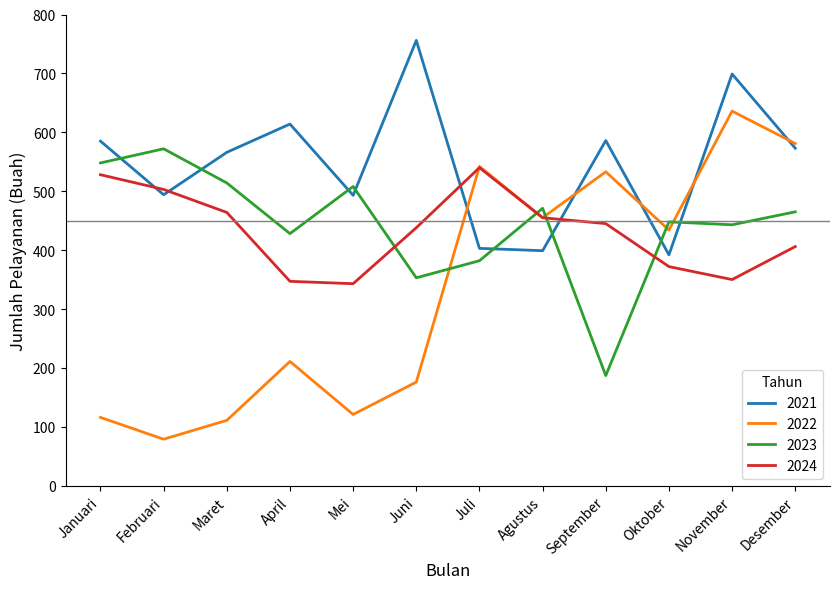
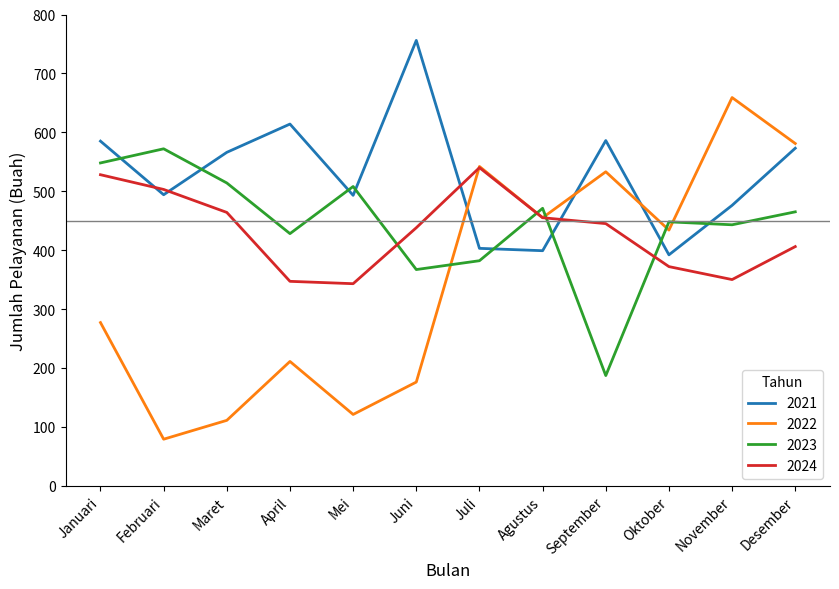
  {
    "2021": {
      "Januari": 590,
      "Februari": 490,
      "Maret": 570,
      "April": 610,
      "Mei": 490,
      "Juni": 760,
      "Juli": 400,
      "Agustus": 400,
      "September": 590,
      "Oktober": 390,
-     "November": 700,
+     "November": 480,
      "Desember": 570
    },
    "2022": {
-     "Januari": 120,
+     "Januari": 280,
      "Februari": 80,
      "Maret": 110,
      "April": 210,
      "Mei": 120,
      "Juni": 180,
      "September": 530,
      "Oktober": 430,
-     "November": 640,
+     "November": 660,
      "Desember": 580
    },
    "2023": {
      "Januari": 550,
      "Februari": 570,
      "Maret": 510,
      "April": 430,
      "Mei": 510,
-     "Juni": 350,
+     "Juni": 370,
      "Juli": 380,
      "Agustus": 470,
      "September": 190,
      "Oktober": 450,
      "November": 440,
      "Desember": 470
    },
    "2024": {
      "Januari": 530,
      "Februari": 500,
      "Maret": 460,
      "April": 350,
      "Mei": 340,
      "Juni": 440,
      "September": 450,
      "Oktober": 370,
      "November": 350,
      "Desember": 410
    }
  }
